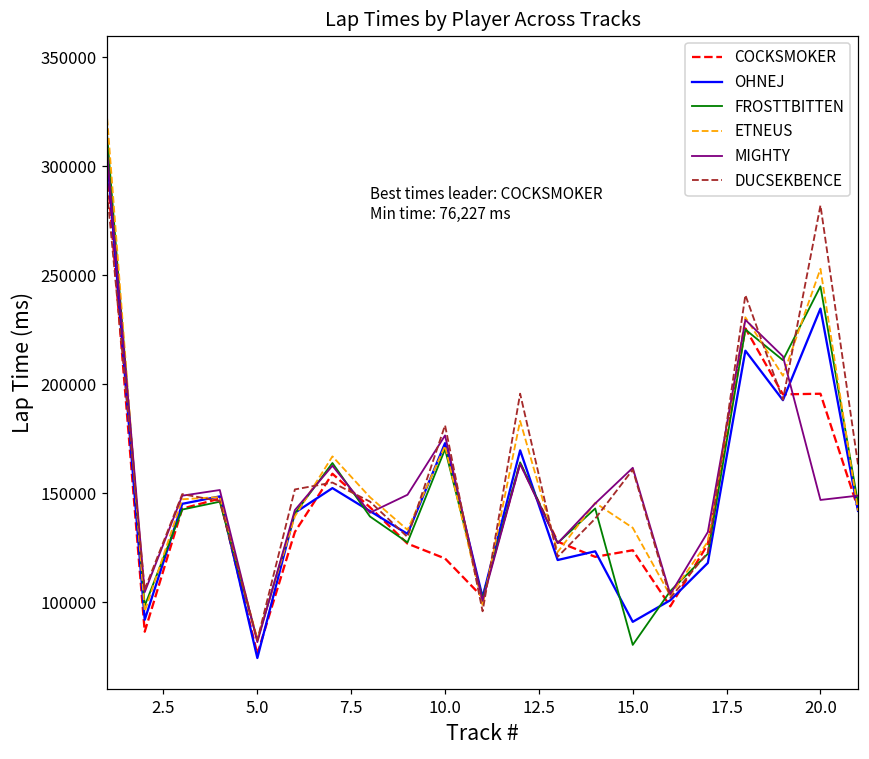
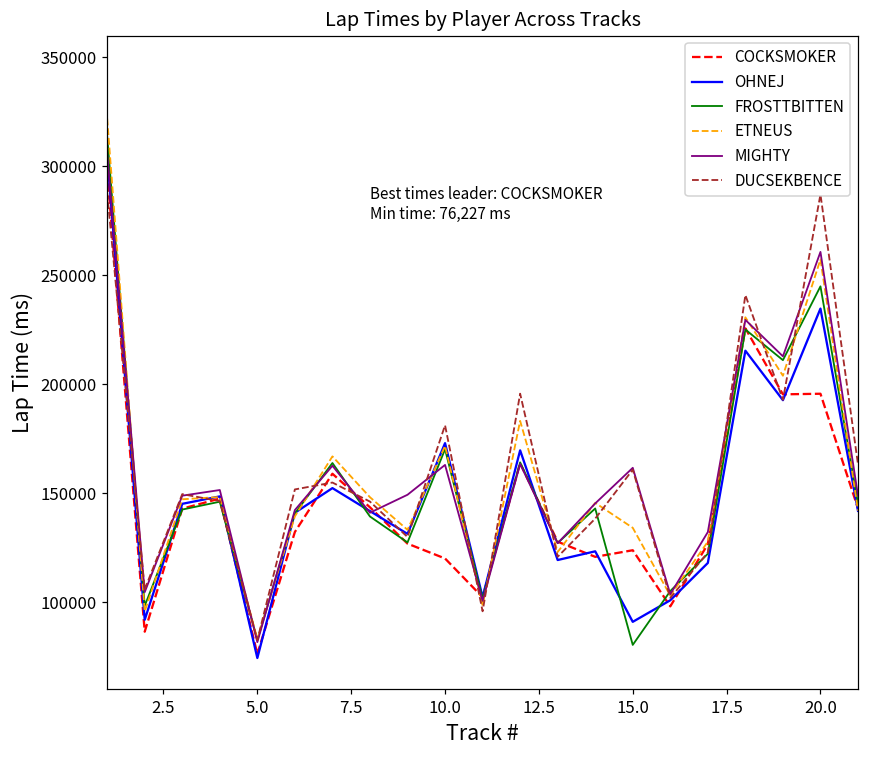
  {
    "COCKSMOKER": {
      "5.0": 76000,
      "10.0": 120000,
      "15.0": 124000,
      "20.0": 196000
    },
    "OHNEJ": {
      "5.0": 74000,
      "15.0": 91000,
      "20.0": 235000
    },
    "FROSTTBITTEN": {
      "10.0": 170000,
      "15.0": 80000,
      "20.0": 245000
    },
    "ETNEUS": {
      "15.0": 134000,
-     "20.0": 253000
+     "20.0": 257000
    },
    "MIGHTY": {
-     "10.0": 177000,
-     "20.0": 147000
+     "10.0": 163000,
+     "20.0": 261000
    },
    "DUCSEKBENCE": {
      "10.0": 181000,
-     "20.0": 282000
+     "20.0": 287000
    }
  }
